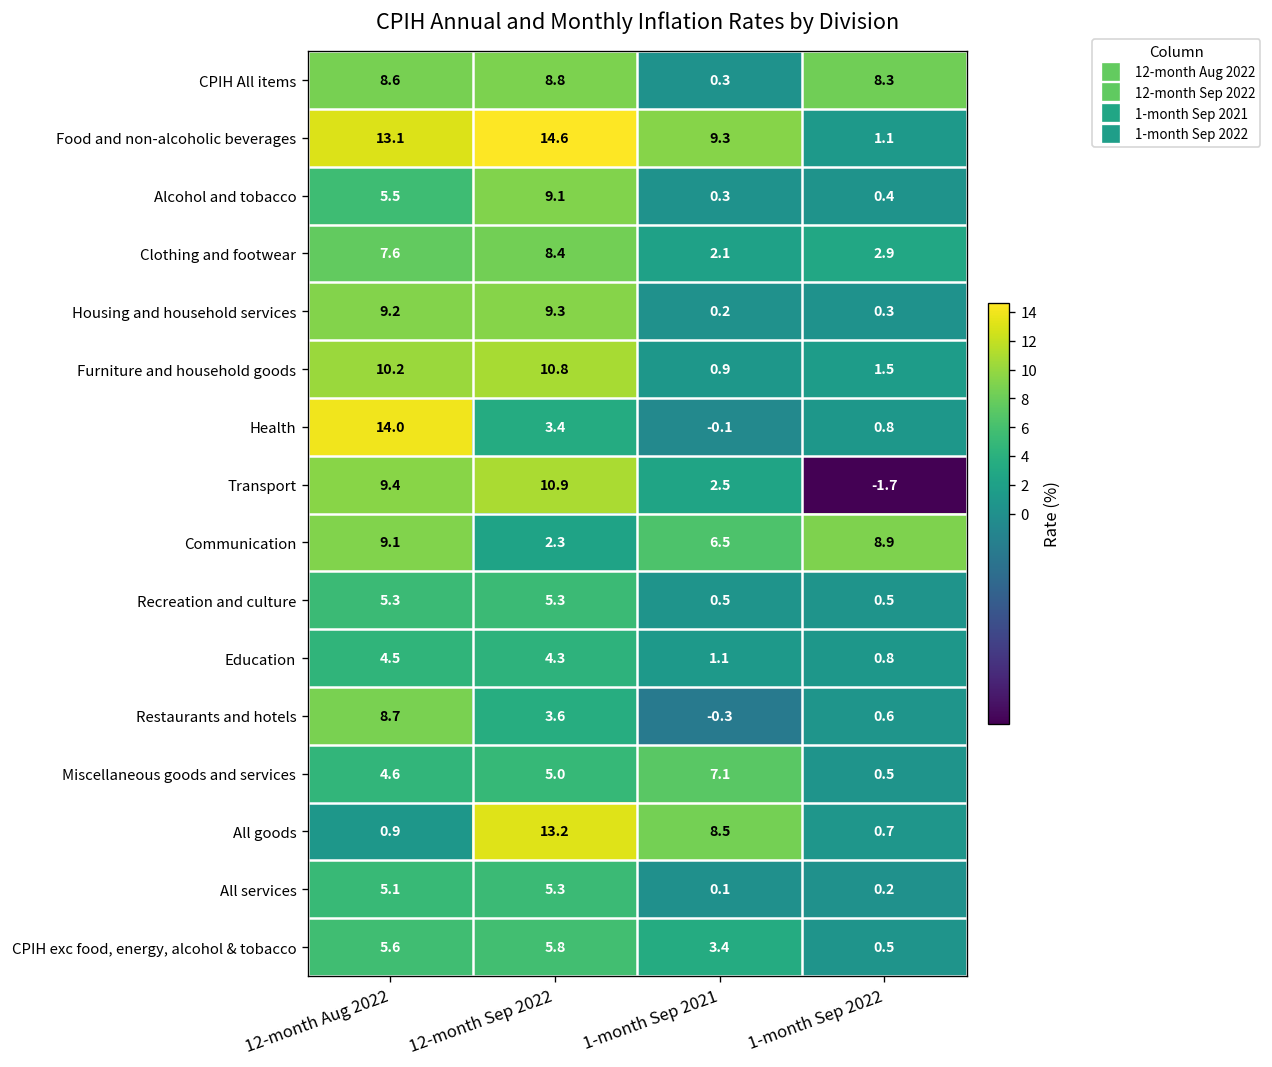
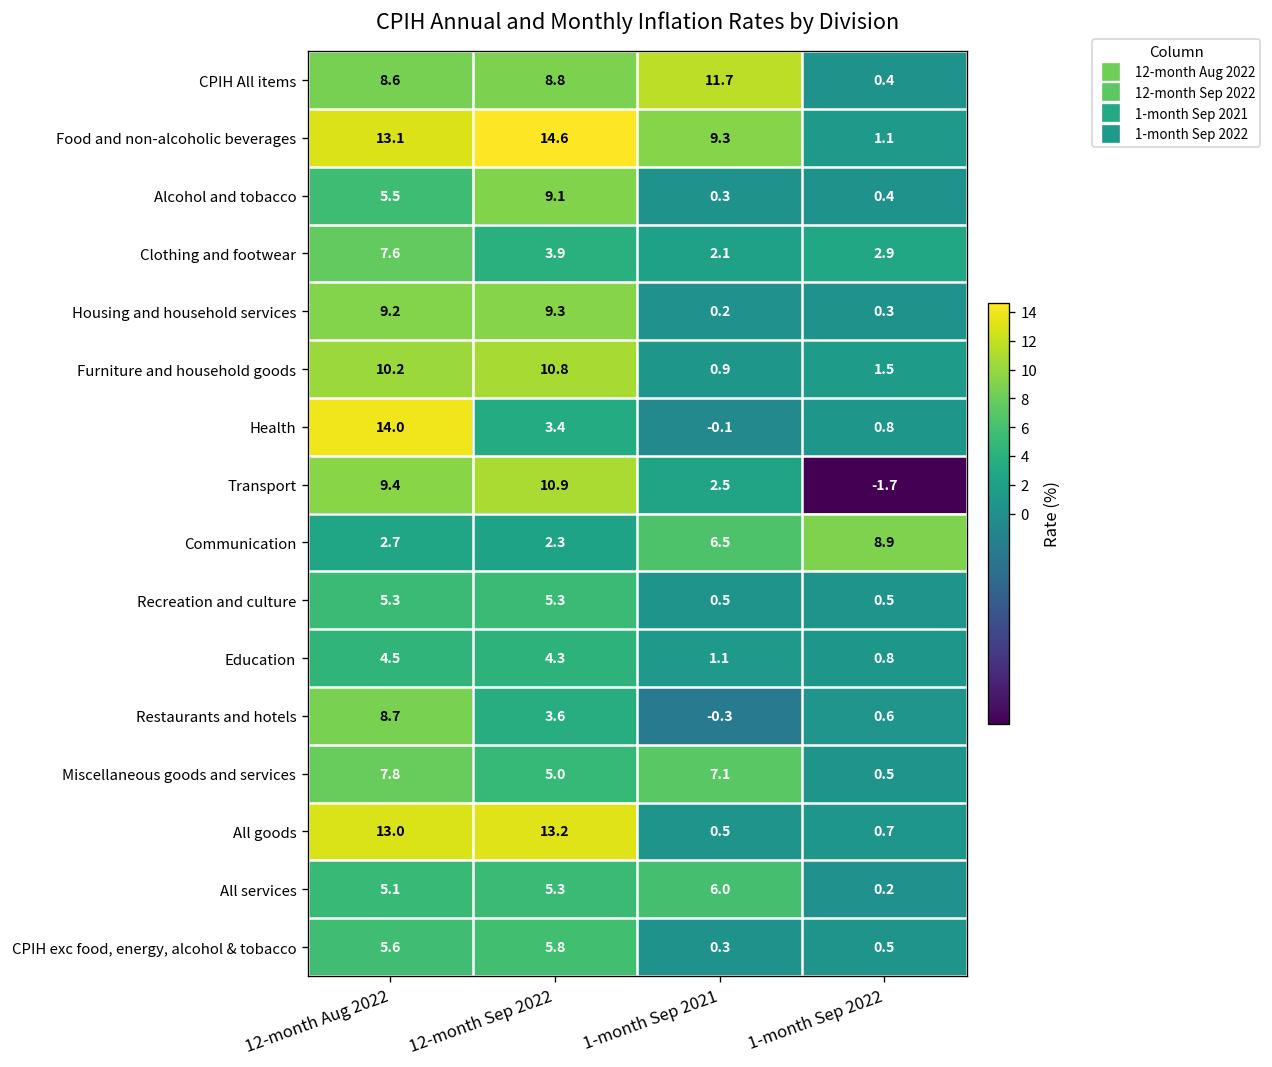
  {
    "CPIH All items": {
      "12-month Aug 2022": 8.6,
      "12-month Sep 2022": 8.8,
-     "1-month Sep 2021": 0.3,
-     "1-month Sep 2022": 8.3
+     "1-month Sep 2021": 11.7,
+     "1-month Sep 2022": 0.4
    },
    "Food and non-alcoholic beverages": {
      "12-month Aug 2022": 13.1,
      "12-month Sep 2022": 14.6,
      "1-month Sep 2021": 9.3,
      "1-month Sep 2022": 1.1
    },
    "Alcohol and tobacco": {
      "12-month Aug 2022": 5.5,
      "12-month Sep 2022": 9.1,
      "1-month Sep 2021": 0.3,
      "1-month Sep 2022": 0.4
    },
    "Clothing and footwear": {
      "12-month Aug 2022": 7.6,
-     "12-month Sep 2022": 8.4,
+     "12-month Sep 2022": 3.9,
      "1-month Sep 2021": 2.1,
      "1-month Sep 2022": 2.9
    },
    "Housing and household services": {
      "12-month Aug 2022": 9.2,
      "12-month Sep 2022": 9.3,
      "1-month Sep 2021": 0.2,
      "1-month Sep 2022": 0.3
    },
    "Furniture and household goods": {
      "12-month Aug 2022": 10.2,
      "12-month Sep 2022": 10.8,
      "1-month Sep 2021": 0.9,
      "1-month Sep 2022": 1.5
    },
    "Health": {
      "12-month Aug 2022": 14.0,
      "12-month Sep 2022": 3.4,
      "1-month Sep 2021": -0.1,
      "1-month Sep 2022": 0.8
    },
    "Transport": {
      "12-month Aug 2022": 9.4,
      "12-month Sep 2022": 10.9,
      "1-month Sep 2021": 2.5,
      "1-month Sep 2022": -1.7
    },
    "Communication": {
-     "12-month Aug 2022": 9.1,
+     "12-month Aug 2022": 2.7,
      "12-month Sep 2022": 2.3,
      "1-month Sep 2021": 6.5,
      "1-month Sep 2022": 8.9
    },
    "Recreation and culture": {
      "12-month Aug 2022": 5.3,
      "12-month Sep 2022": 5.3,
      "1-month Sep 2021": 0.5,
      "1-month Sep 2022": 0.5
    },
    "Education": {
      "12-month Aug 2022": 4.5,
      "12-month Sep 2022": 4.3,
      "1-month Sep 2021": 1.1,
      "1-month Sep 2022": 0.8
    },
    "Restaurants and hotels": {
      "12-month Aug 2022": 8.7,
      "12-month Sep 2022": 3.6,
      "1-month Sep 2021": -0.3,
      "1-month Sep 2022": 0.6
    },
    "Miscellaneous goods and services": {
-     "12-month Aug 2022": 4.6,
+     "12-month Aug 2022": 7.8,
      "12-month Sep 2022": 5.0,
      "1-month Sep 2021": 7.1,
      "1-month Sep 2022": 0.5
    },
    "All goods": {
-     "12-month Aug 2022": 0.9,
+     "12-month Aug 2022": 13.0,
      "12-month Sep 2022": 13.2,
-     "1-month Sep 2021": 8.5,
+     "1-month Sep 2021": 0.5,
      "1-month Sep 2022": 0.7
    },
    "All services": {
      "12-month Aug 2022": 5.1,
      "12-month Sep 2022": 5.3,
-     "1-month Sep 2021": 0.1,
+     "1-month Sep 2021": 6.0,
      "1-month Sep 2022": 0.2
    },
    "CPIH exc food, energy, alcohol & tobacco": {
      "12-month Aug 2022": 5.6,
      "12-month Sep 2022": 5.8,
-     "1-month Sep 2021": 3.4,
+     "1-month Sep 2021": 0.3,
      "1-month Sep 2022": 0.5
    }
  }
